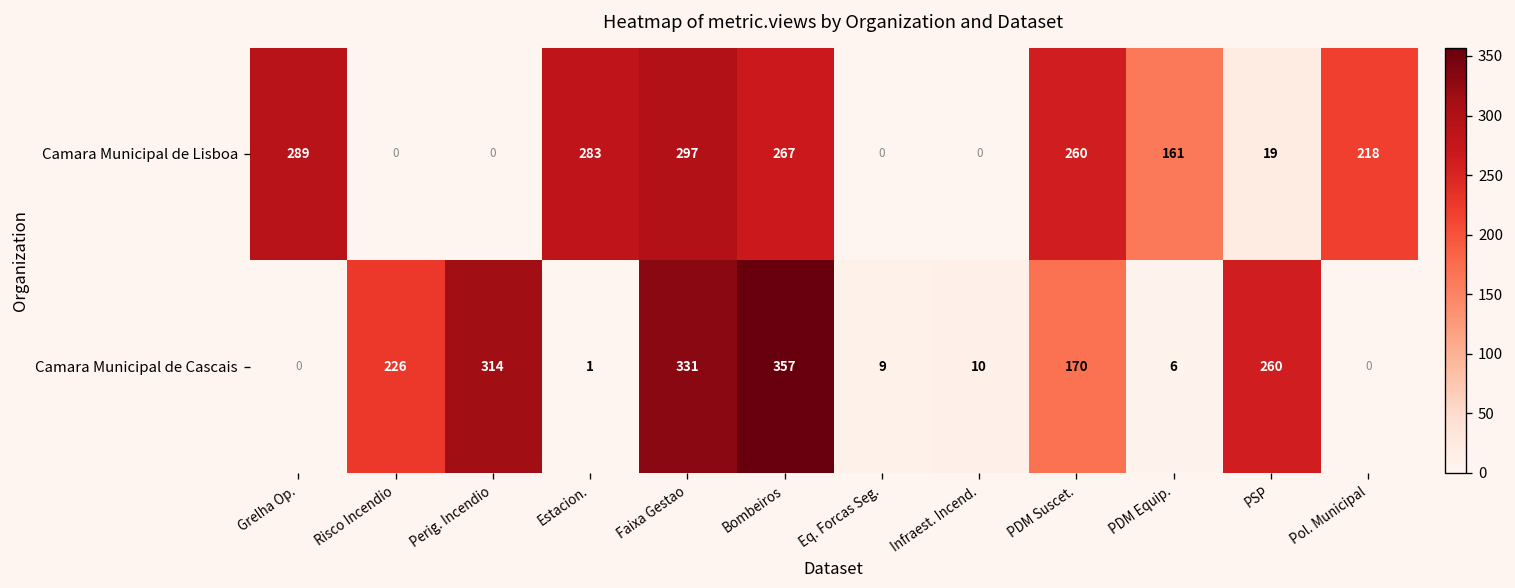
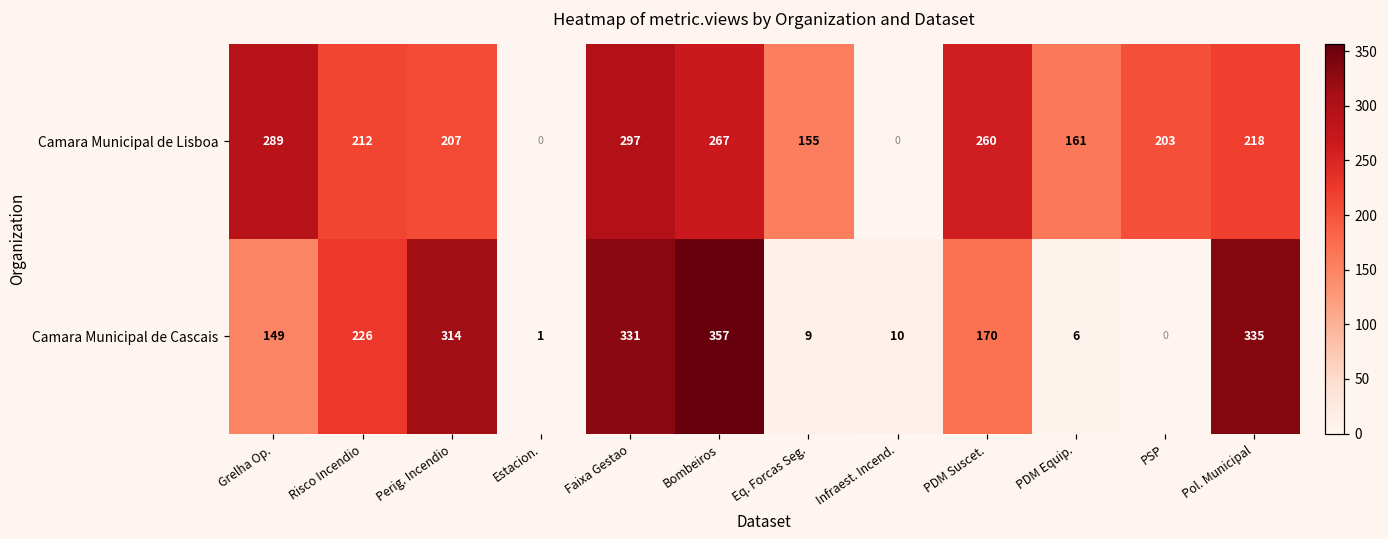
  {
    "Camara Municipal de Lisboa": {
      "Grelha Op.": 289,
-     "Risco Incendio": 0,
-     "Perig. Incendio": 0,
-     "Estacion.": 283,
+     "Risco Incendio": 212,
+     "Perig. Incendio": 207,
+     "Estacion.": 0,
      "Faixa Gestao": 297,
      "Bombeiros": 267,
-     "Eq. Forcas Seg.": 0,
+     "Eq. Forcas Seg.": 155,
      "Infraest. Incend.": 0,
      "PDM Suscet.": 260,
      "PDM Equip.": 161,
-     "PSP": 19,
+     "PSP": 203,
      "Pol. Municipal": 218
    },
    "Camara Municipal de Cascais": {
-     "Grelha Op.": 0,
+     "Grelha Op.": 149,
      "Risco Incendio": 226,
      "Perig. Incendio": 314,
      "Estacion.": 1,
      "Faixa Gestao": 331,
      "Bombeiros": 357,
      "Eq. Forcas Seg.": 9,
      "Infraest. Incend.": 10,
      "PDM Suscet.": 170,
      "PDM Equip.": 6,
-     "PSP": 260,
-     "Pol. Municipal": 0
+     "PSP": 0,
+     "Pol. Municipal": 335
    }
  }
